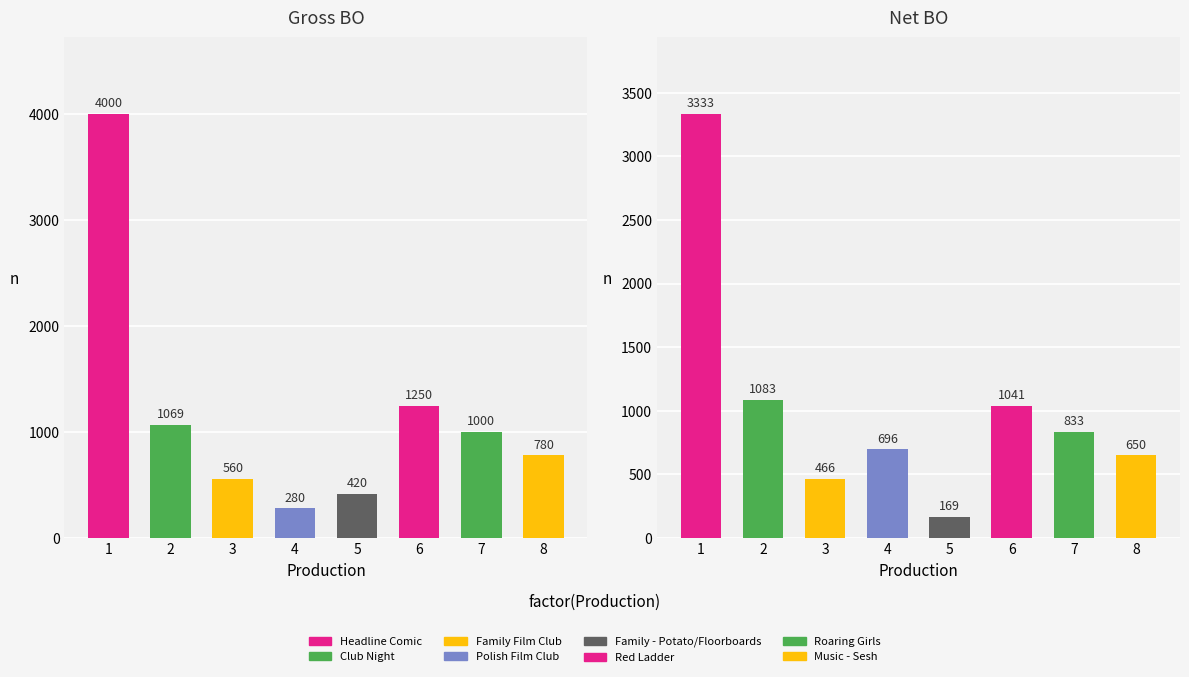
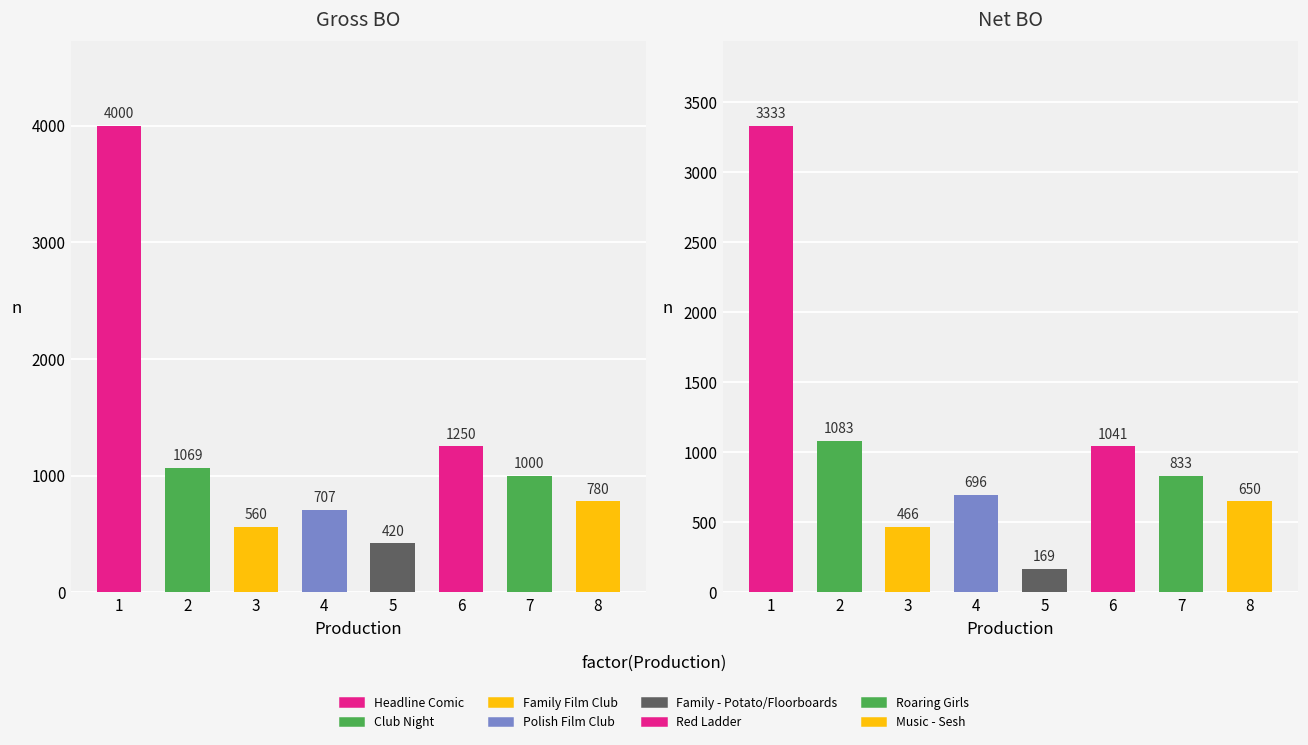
  {
    "Gross BO": {
      "1": 4000,
      "2": 1069,
      "3": 560,
-     "4": 280,
+     "4": 707,
      "5": 420,
      "6": 1250,
      "7": 1000,
      "8": 780
    },
    "Net BO": {
      "1": 3333,
      "2": 1083,
      "5": 169,
      "7": 833,
      "8": 650
    }
  }
